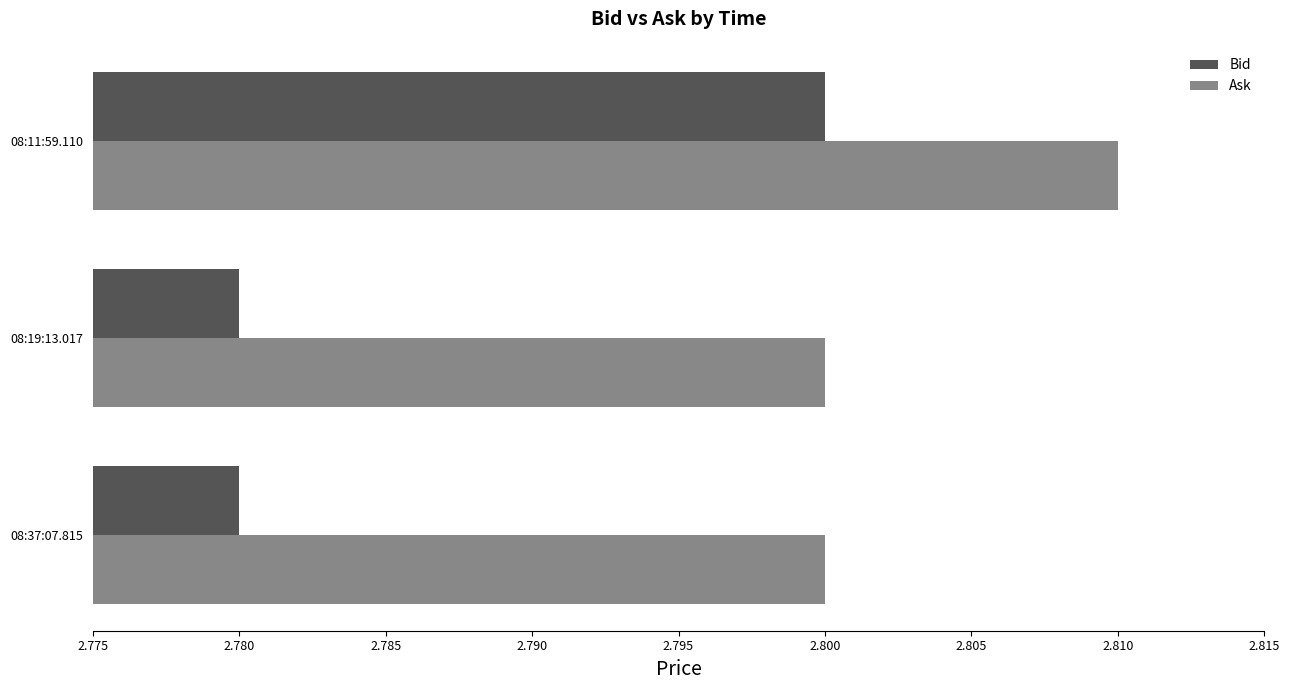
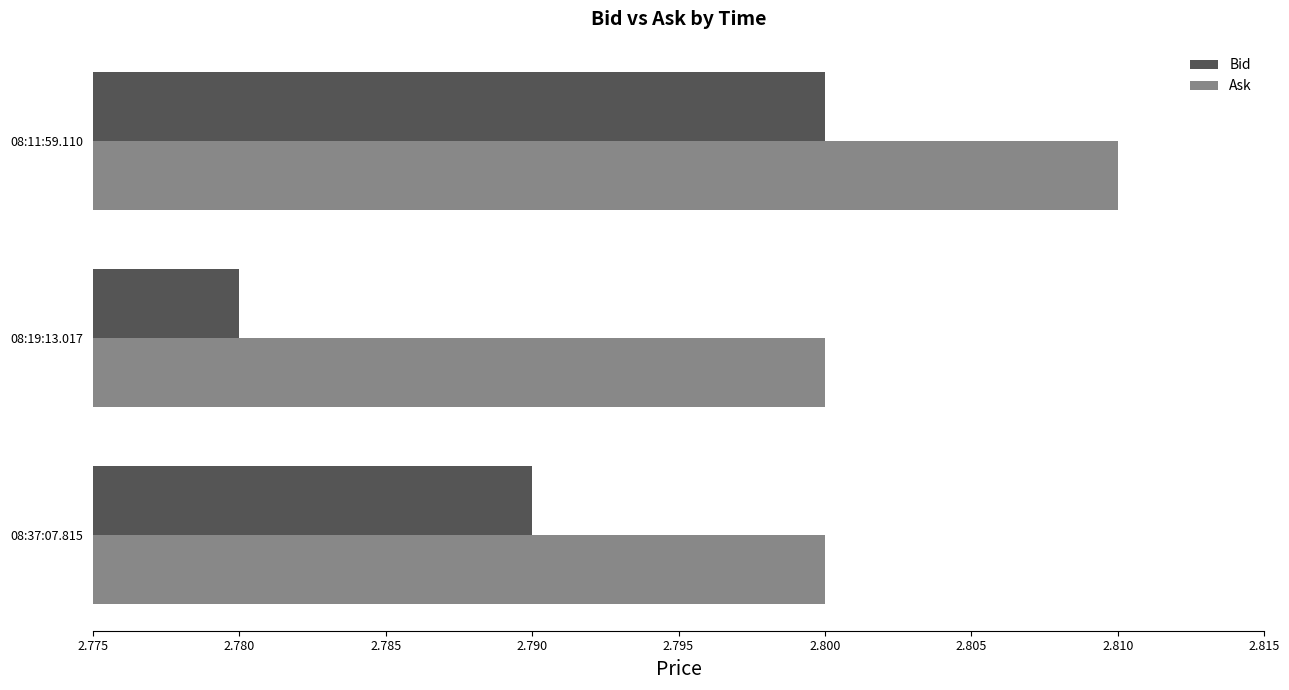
  {
    "Bid": {
      "08:11:59.110": 2.80,
      "08:19:13.017": 2.78,
-     "08:37:07.815": 2.78
+     "08:37:07.815": 2.79
    },
    "Ask": {
      "08:11:59.110": 2.81,
      "08:19:13.017": 2.80,
      "08:37:07.815": 2.80
    }
  }
